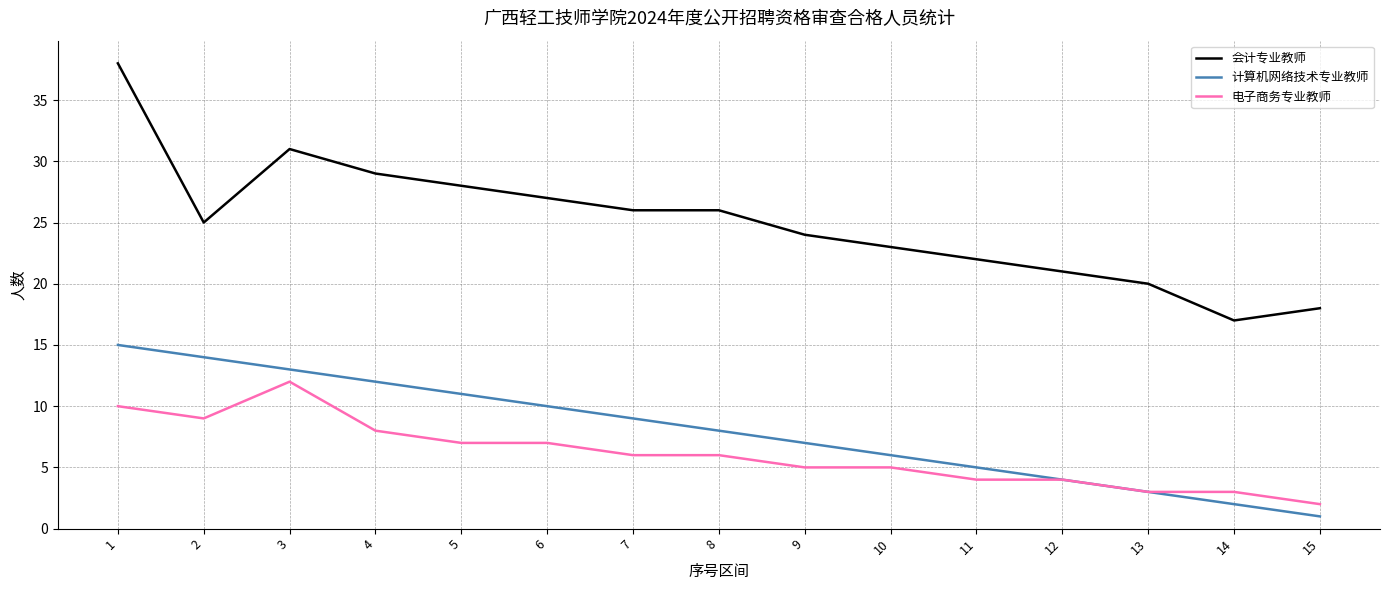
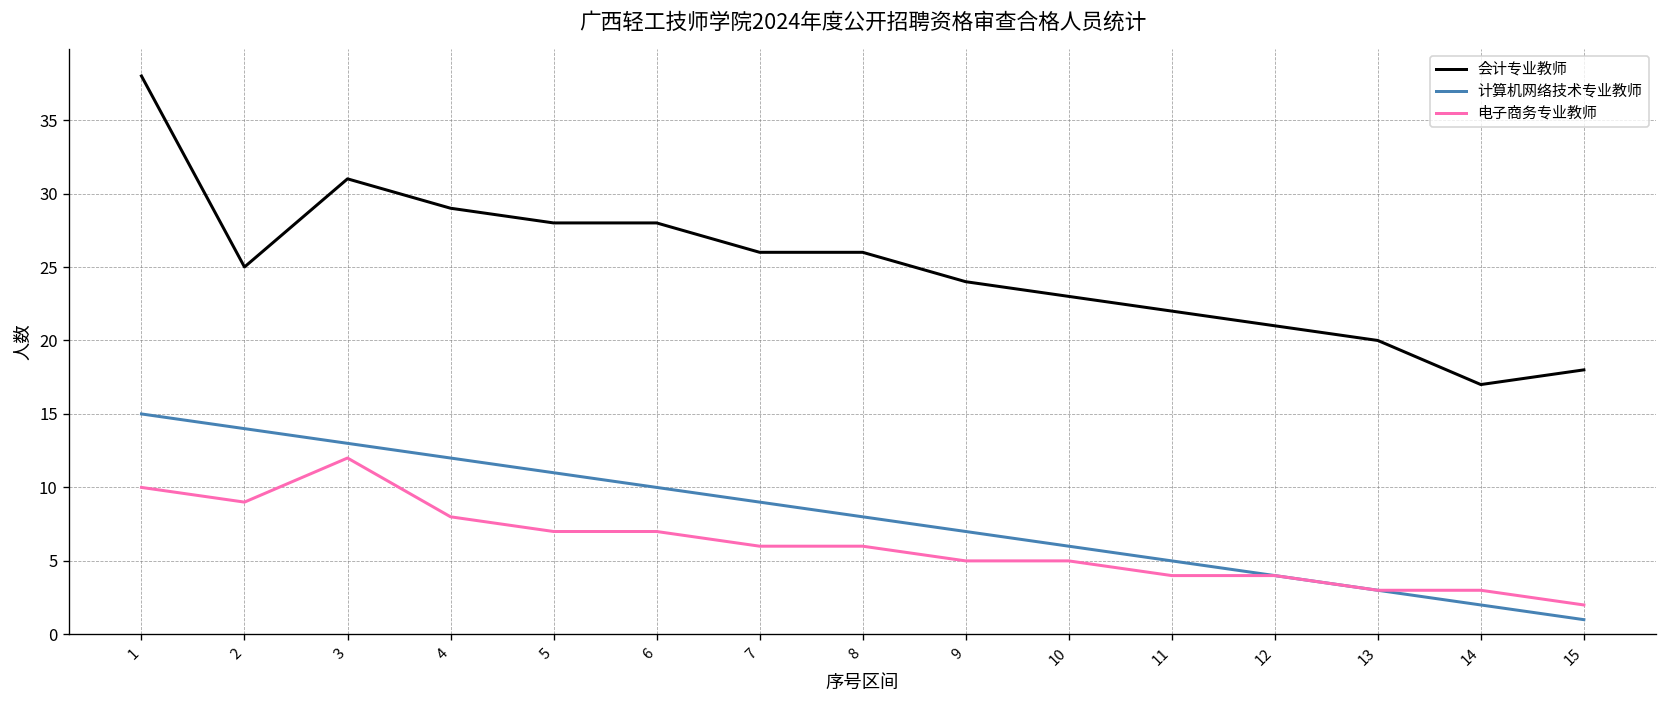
  {
    "会计专业教师": {
      "1": 38,
      "2": 25,
      "3": 31,
      "4": 29,
      "5": 28,
-     "6": 27,
+     "6": 28,
      "7": 26,
      "8": 26,
      "9": 24,
      "10": 23,
      "11": 22,
      "12": 21,
      "13": 20,
      "14": 17,
      "15": 18
    },
    "计算机网络技术专业教师": {
      "1": 15,
      "2": 14,
      "3": 13,
      "4": 12,
      "5": 11,
      "6": 10,
      "7": 9,
      "8": 8,
      "9": 7,
      "10": 6,
      "11": 5,
      "14": 2,
      "15": 1
    },
    "电子商务专业教师": {
      "1": 10,
      "2": 9,
      "3": 12,
      "4": 8,
      "5": 7,
      "6": 7,
      "7": 6,
      "8": 6,
      "9": 5,
      "10": 5,
      "11": 4,
      "14": 3,
      "15": 2
    }
  }
